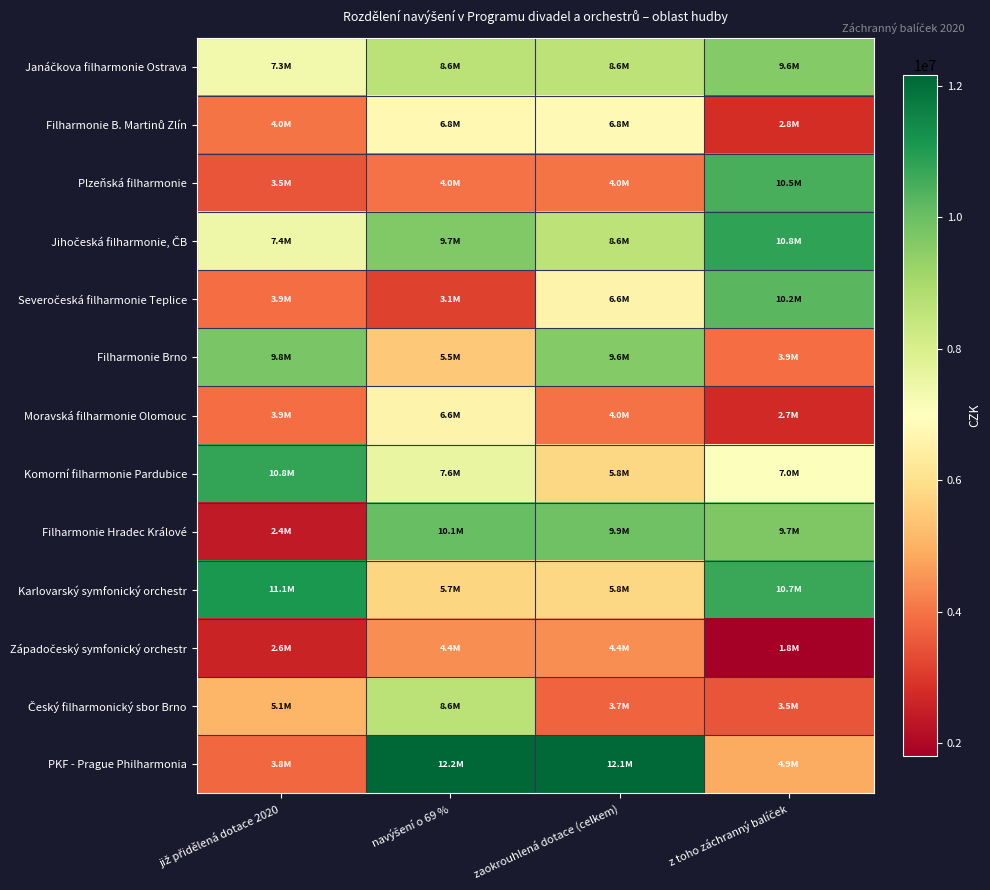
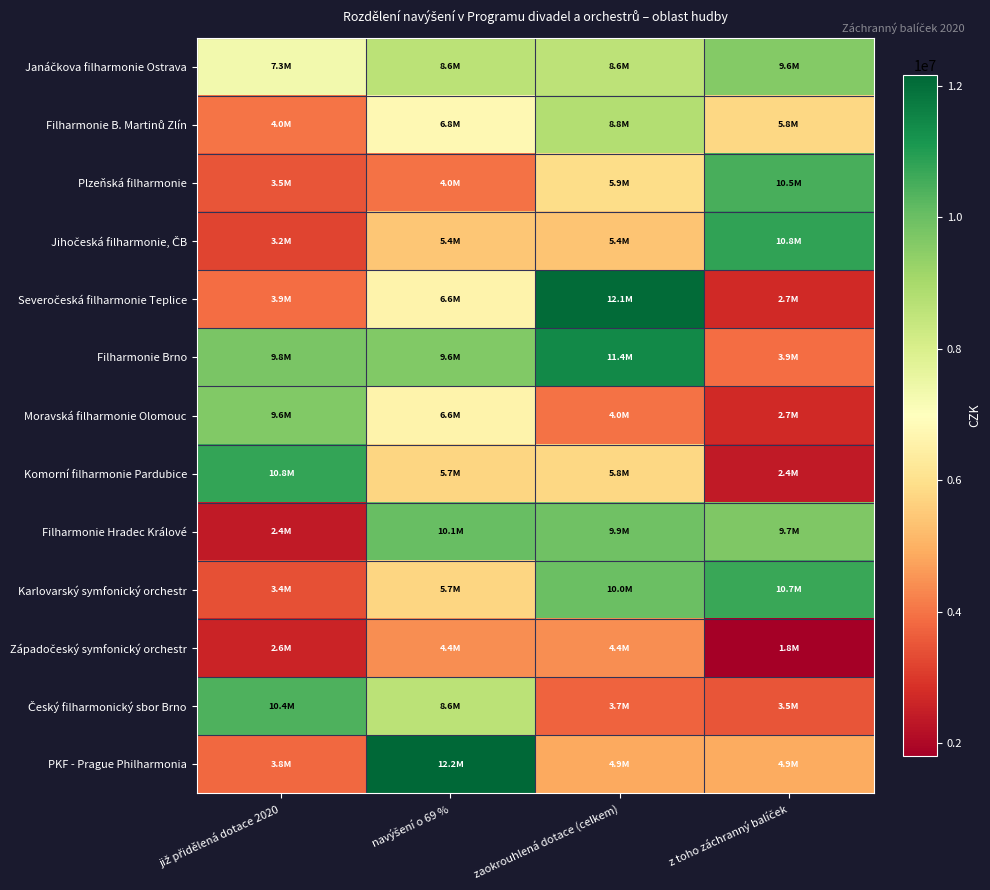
  {
    "Janáčkova filharmonie Ostrava": {
      "již přidělená dotace 2020": "7.3M",
      "navýšení o 69 %": "8.6M",
      "zaokrouhlená dotace (celkem)": "8.6M",
      "z toho záchranný balíček": "9.6M"
    },
    "Filharmonie B. Martinů Zlín": {
      "již přidělená dotace 2020": "4.0M",
      "navýšení o 69 %": "6.8M",
-     "zaokrouhlená dotace (celkem)": "6.8M",
-     "z toho záchranný balíček": "2.8M"
+     "zaokrouhlená dotace (celkem)": "8.8M",
+     "z toho záchranný balíček": "5.8M"
    },
    "Plzeňská filharmonie": {
      "již přidělená dotace 2020": "3.5M",
      "navýšení o 69 %": "4.0M",
-     "zaokrouhlená dotace (celkem)": "4.0M",
+     "zaokrouhlená dotace (celkem)": "5.9M",
      "z toho záchranný balíček": "10.5M"
    },
    "Jihočeská filharmonie, ČB": {
-     "již přidělená dotace 2020": "7.4M",
-     "navýšení o 69 %": "9.7M",
-     "zaokrouhlená dotace (celkem)": "8.6M",
+     "již přidělená dotace 2020": "3.2M",
+     "navýšení o 69 %": "5.4M",
+     "zaokrouhlená dotace (celkem)": "5.4M",
      "z toho záchranný balíček": "10.8M"
    },
    "Severočeská filharmonie Teplice": {
      "již přidělená dotace 2020": "3.9M",
-     "navýšení o 69 %": "3.1M",
-     "zaokrouhlená dotace (celkem)": "6.6M",
-     "z toho záchranný balíček": "10.2M"
+     "navýšení o 69 %": "6.6M",
+     "zaokrouhlená dotace (celkem)": "12.1M",
+     "z toho záchranný balíček": "2.7M"
    },
    "Filharmonie Brno": {
      "již přidělená dotace 2020": "9.8M",
-     "navýšení o 69 %": "5.5M",
-     "zaokrouhlená dotace (celkem)": "9.6M",
+     "navýšení o 69 %": "9.6M",
+     "zaokrouhlená dotace (celkem)": "11.4M",
      "z toho záchranný balíček": "3.9M"
    },
    "Moravská filharmonie Olomouc": {
-     "již přidělená dotace 2020": "3.9M",
+     "již přidělená dotace 2020": "9.6M",
      "navýšení o 69 %": "6.6M",
      "zaokrouhlená dotace (celkem)": "4.0M",
      "z toho záchranný balíček": "2.7M"
    },
    "Komorní filharmonie Pardubice": {
      "již přidělená dotace 2020": "10.8M",
-     "navýšení o 69 %": "7.6M",
+     "navýšení o 69 %": "5.7M",
      "zaokrouhlená dotace (celkem)": "5.8M",
-     "z toho záchranný balíček": "7.0M"
+     "z toho záchranný balíček": "2.4M"
    },
    "Filharmonie Hradec Králové": {
      "již přidělená dotace 2020": "2.4M",
      "navýšení o 69 %": "10.1M",
      "zaokrouhlená dotace (celkem)": "9.9M",
      "z toho záchranný balíček": "9.7M"
    },
    "Karlovarský symfonický orchestr": {
-     "již přidělená dotace 2020": "11.1M",
+     "již přidělená dotace 2020": "3.4M",
      "navýšení o 69 %": "5.7M",
-     "zaokrouhlená dotace (celkem)": "5.8M",
+     "zaokrouhlená dotace (celkem)": "10.0M",
      "z toho záchranný balíček": "10.7M"
    },
    "Západočeský symfonický orchestr": {
      "již přidělená dotace 2020": "2.6M",
      "navýšení o 69 %": "4.4M",
      "zaokrouhlená dotace (celkem)": "4.4M",
      "z toho záchranný balíček": "1.8M"
    },
    "Český filharmonický sbor Brno": {
-     "již přidělená dotace 2020": "5.1M",
+     "již přidělená dotace 2020": "10.4M",
      "navýšení o 69 %": "8.6M",
      "zaokrouhlená dotace (celkem)": "3.7M",
      "z toho záchranný balíček": "3.5M"
    },
    "PKF - Prague Philharmonia": {
      "již přidělená dotace 2020": "3.8M",
      "navýšení o 69 %": "12.2M",
-     "zaokrouhlená dotace (celkem)": "12.1M",
+     "zaokrouhlená dotace (celkem)": "4.9M",
      "z toho záchranný balíček": "4.9M"
    }
  }
